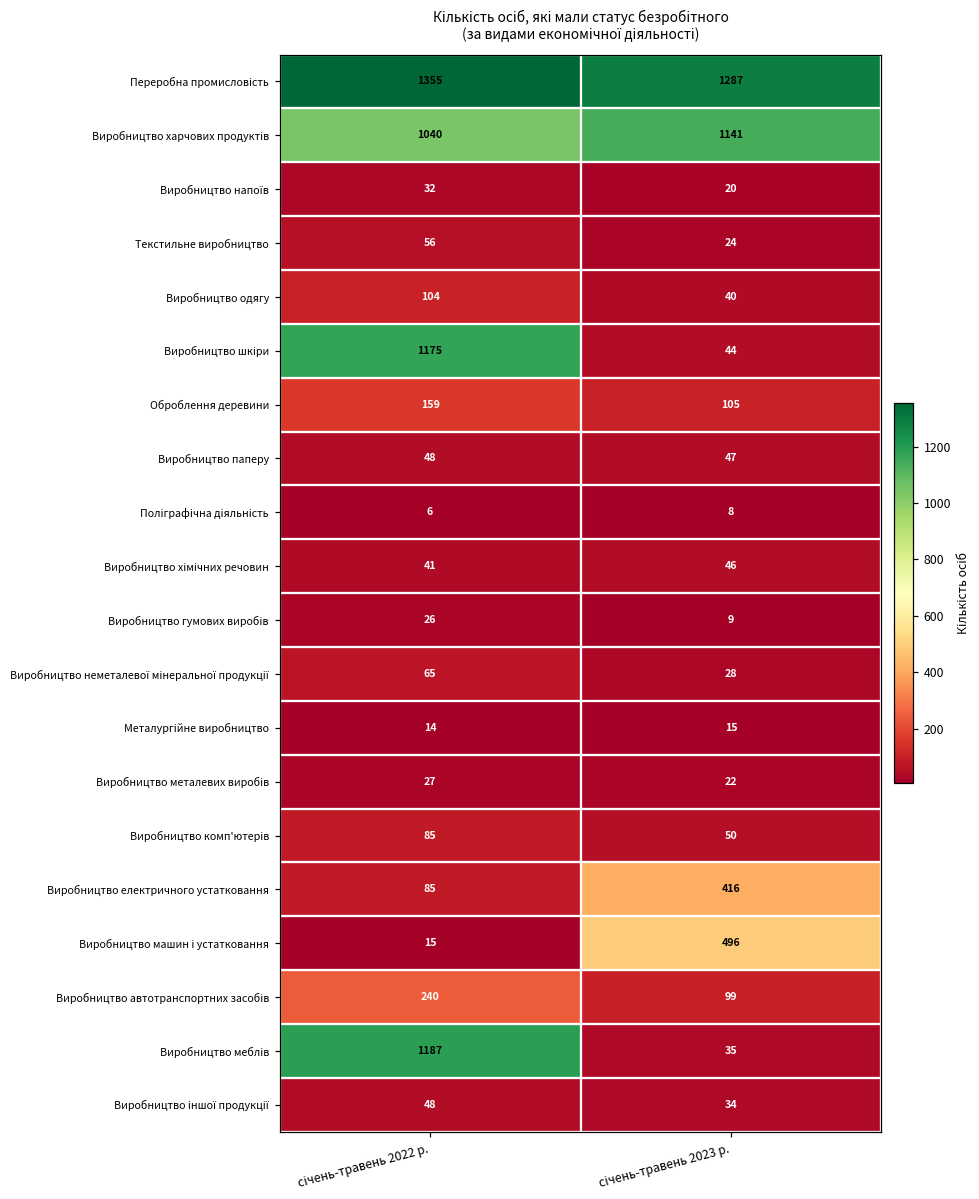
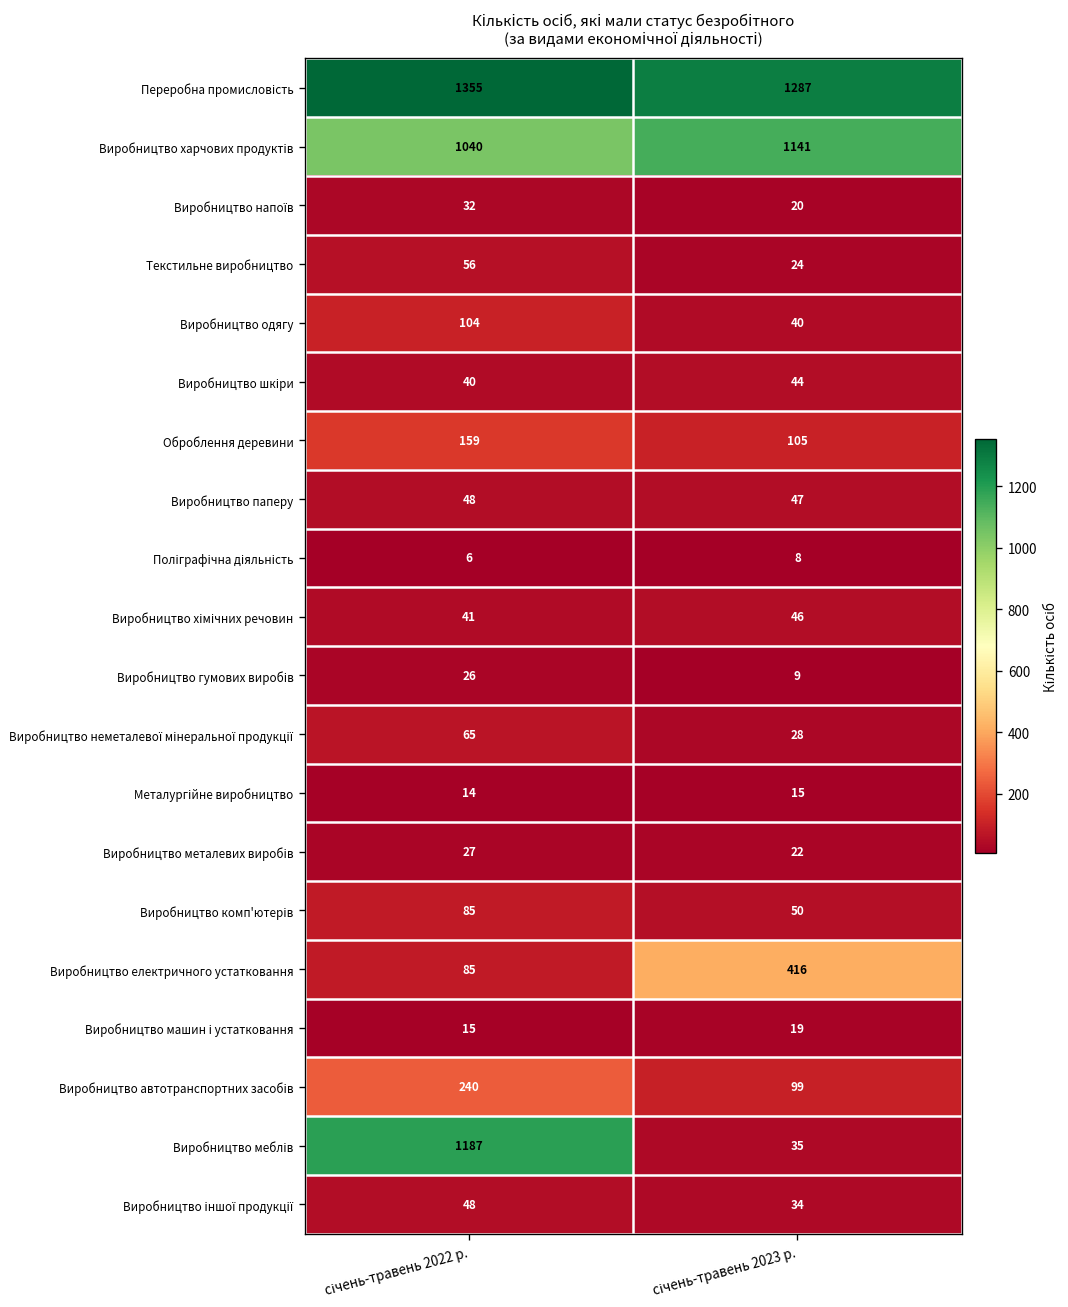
  {
    "Переробна промисловість": {
      "січень-травень 2022 р.": 1355,
      "січень-травень 2023 р.": 1287
    },
    "Виробництво харчових продуктів": {
      "січень-травень 2022 р.": 1040,
      "січень-травень 2023 р.": 1141
    },
    "Виробництво напоїв": {
      "січень-травень 2022 р.": 32,
      "січень-травень 2023 р.": 20
    },
    "Текстильне виробництво": {
      "січень-травень 2022 р.": 56,
      "січень-травень 2023 р.": 24
    },
    "Виробництво одягу": {
      "січень-травень 2022 р.": 104,
      "січень-травень 2023 р.": 40
    },
    "Виробництво шкіри": {
-     "січень-травень 2022 р.": 1175,
+     "січень-травень 2022 р.": 40,
      "січень-травень 2023 р.": 44
    },
    "Оброблення деревини": {
      "січень-травень 2022 р.": 159,
      "січень-травень 2023 р.": 105
    },
    "Виробництво паперу": {
      "січень-травень 2022 р.": 48,
      "січень-травень 2023 р.": 47
    },
    "Поліграфічна діяльність": {
      "січень-травень 2022 р.": 6,
      "січень-травень 2023 р.": 8
    },
    "Виробництво хімічних речовин": {
      "січень-травень 2022 р.": 41,
      "січень-травень 2023 р.": 46
    },
    "Виробництво гумових виробів": {
      "січень-травень 2022 р.": 26,
      "січень-травень 2023 р.": 9
    },
    "Виробництво неметалевої мінеральної продукції": {
      "січень-травень 2022 р.": 65,
      "січень-травень 2023 р.": 28
    },
    "Металургійне виробництво": {
      "січень-травень 2022 р.": 14,
      "січень-травень 2023 р.": 15
    },
    "Виробництво металевих виробів": {
      "січень-травень 2022 р.": 27,
      "січень-травень 2023 р.": 22
    },
    "Виробництво комп'ютерів": {
      "січень-травень 2022 р.": 85,
      "січень-травень 2023 р.": 50
    },
    "Виробництво електричного устатковання": {
      "січень-травень 2022 р.": 85,
      "січень-травень 2023 р.": 416
    },
    "Виробництво машин і устатковання": {
      "січень-травень 2022 р.": 15,
-     "січень-травень 2023 р.": 496
+     "січень-травень 2023 р.": 19
    },
    "Виробництво автотранспортних засобів": {
      "січень-травень 2022 р.": 240,
      "січень-травень 2023 р.": 99
    },
    "Виробництво меблів": {
      "січень-травень 2022 р.": 1187,
      "січень-травень 2023 р.": 35
    },
    "Виробництво іншої продукції": {
      "січень-травень 2022 р.": 48,
      "січень-травень 2023 р.": 34
    }
  }
